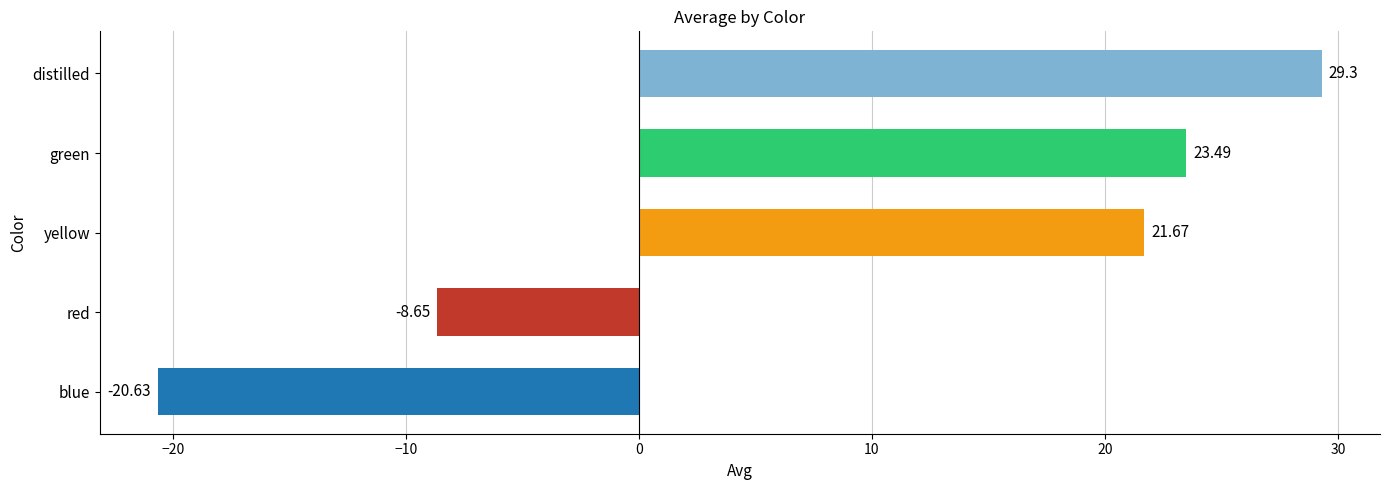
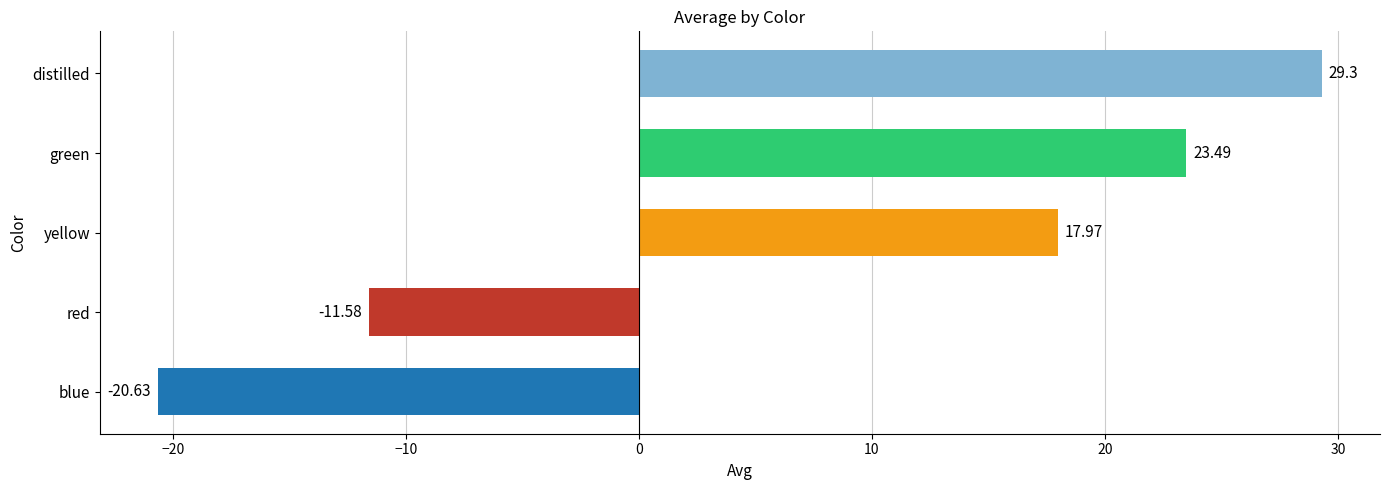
  {
    "distilled": 29.3,
    "green": 23.49,
-   "yellow": 21.67,
-   "red": -8.65,
+   "yellow": 17.97,
+   "red": -11.58,
    "blue": -20.63
  }
